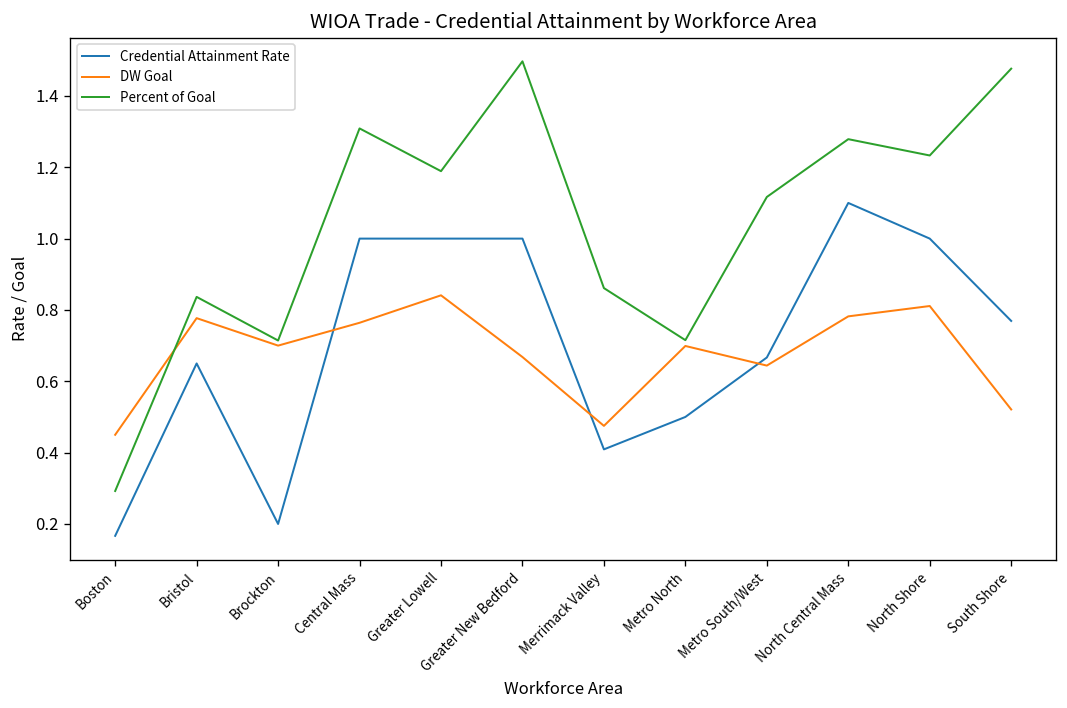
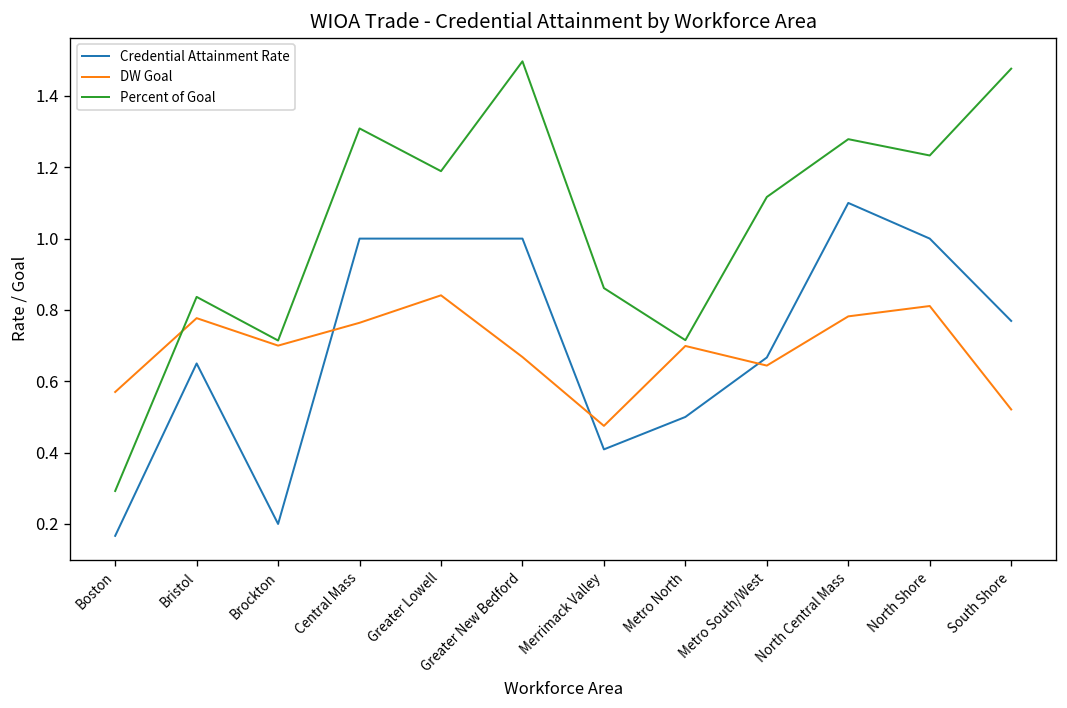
  {
    "Credential Attainment Rate": {
      "Boston": 0.17,
      "Bristol": 0.65,
      "Brockton": 0.20,
      "Central Mass": 1.00,
      "Greater Lowell": 1.00,
      "Greater New Bedford": 1.00,
      "Merrimack Valley": 0.41,
      "Metro North": 0.50,
      "Metro South/West": 0.67,
      "North Central Mass": 1.10,
      "North Shore": 1.00,
      "South Shore": 0.77
    },
    "DW Goal": {
-     "Boston": 0.45,
+     "Boston": 0.57,
      "Bristol": 0.78,
      "Brockton": 0.70,
      "Central Mass": 0.76,
      "Greater Lowell": 0.84,
      "Greater New Bedford": 0.67,
      "Merrimack Valley": 0.48,
      "Metro North": 0.70,
      "Metro South/West": 0.64,
      "North Central Mass": 0.78,
      "North Shore": 0.81,
      "South Shore": 0.52
    },
    "Percent of Goal": {
      "Boston": 0.29,
      "Bristol": 0.84,
      "Brockton": 0.71,
      "Central Mass": 1.31,
      "Greater Lowell": 1.19,
      "Greater New Bedford": 1.50,
      "Merrimack Valley": 0.86,
      "Metro North": 0.72,
      "Metro South/West": 1.12,
      "North Central Mass": 1.28,
      "North Shore": 1.23,
      "South Shore": 1.48
    }
  }
